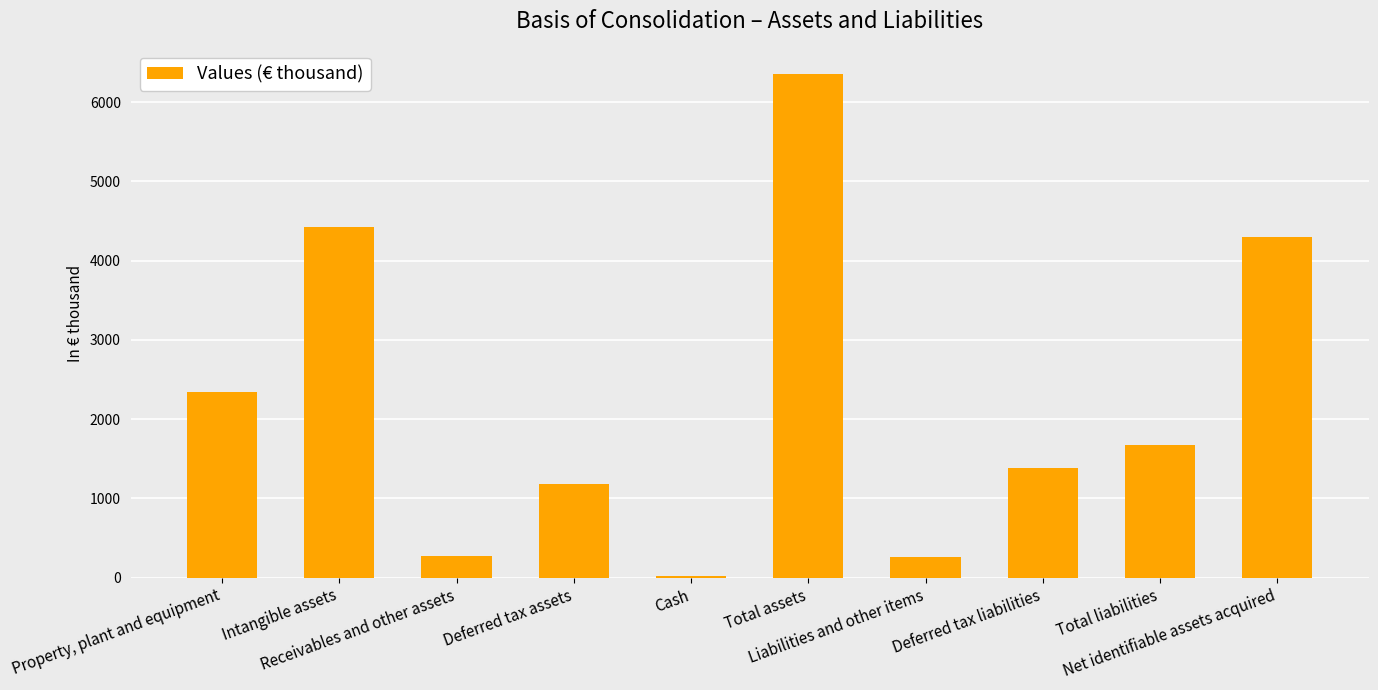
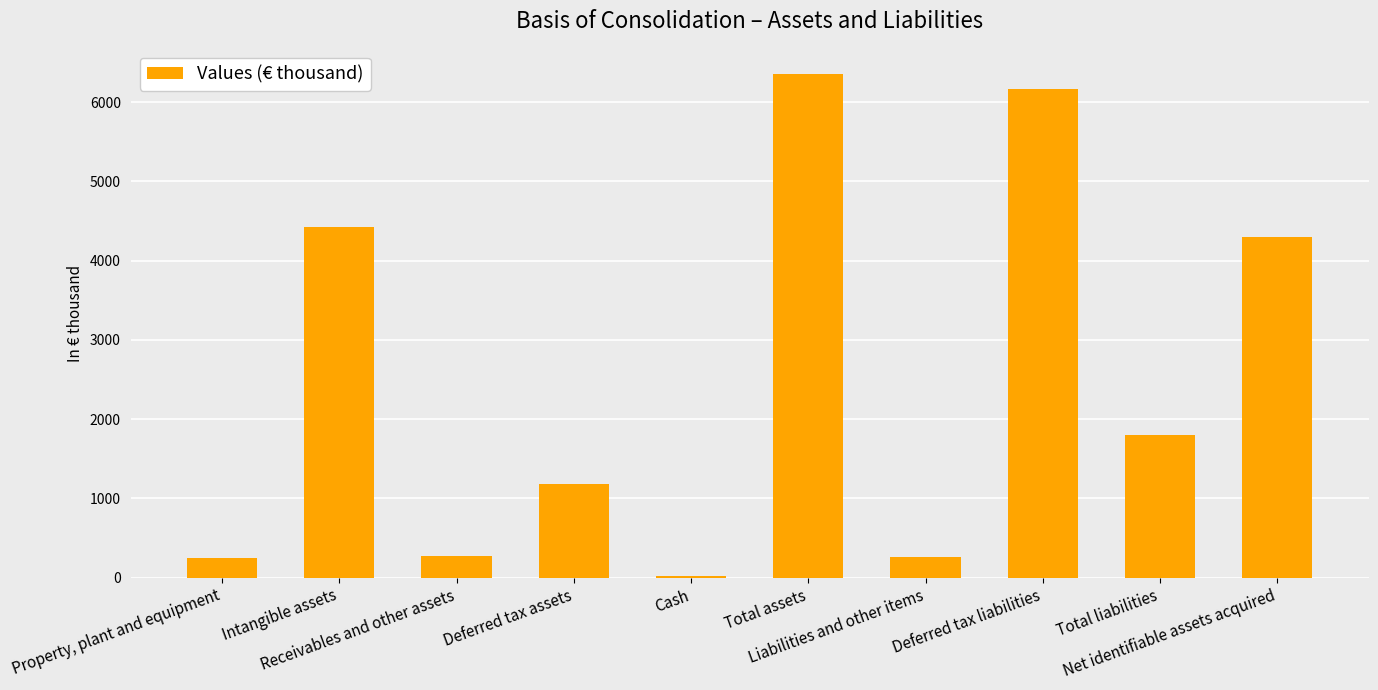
  {
-   "Property, plant and equipment": 2300,
+   "Property, plant and equipment": 300,
    "Intangible assets": 4400,
    "Receivables and other assets": 300,
    "Deferred tax assets": 1200,
    "Total assets": 6400,
    "Liabilities and other items": 300,
-   "Deferred tax liabilities": 1400,
-   "Total liabilities": 1700,
+   "Deferred tax liabilities": 6200,
+   "Total liabilities": 1800,
    "Net identifiable assets acquired": 4300
  }
